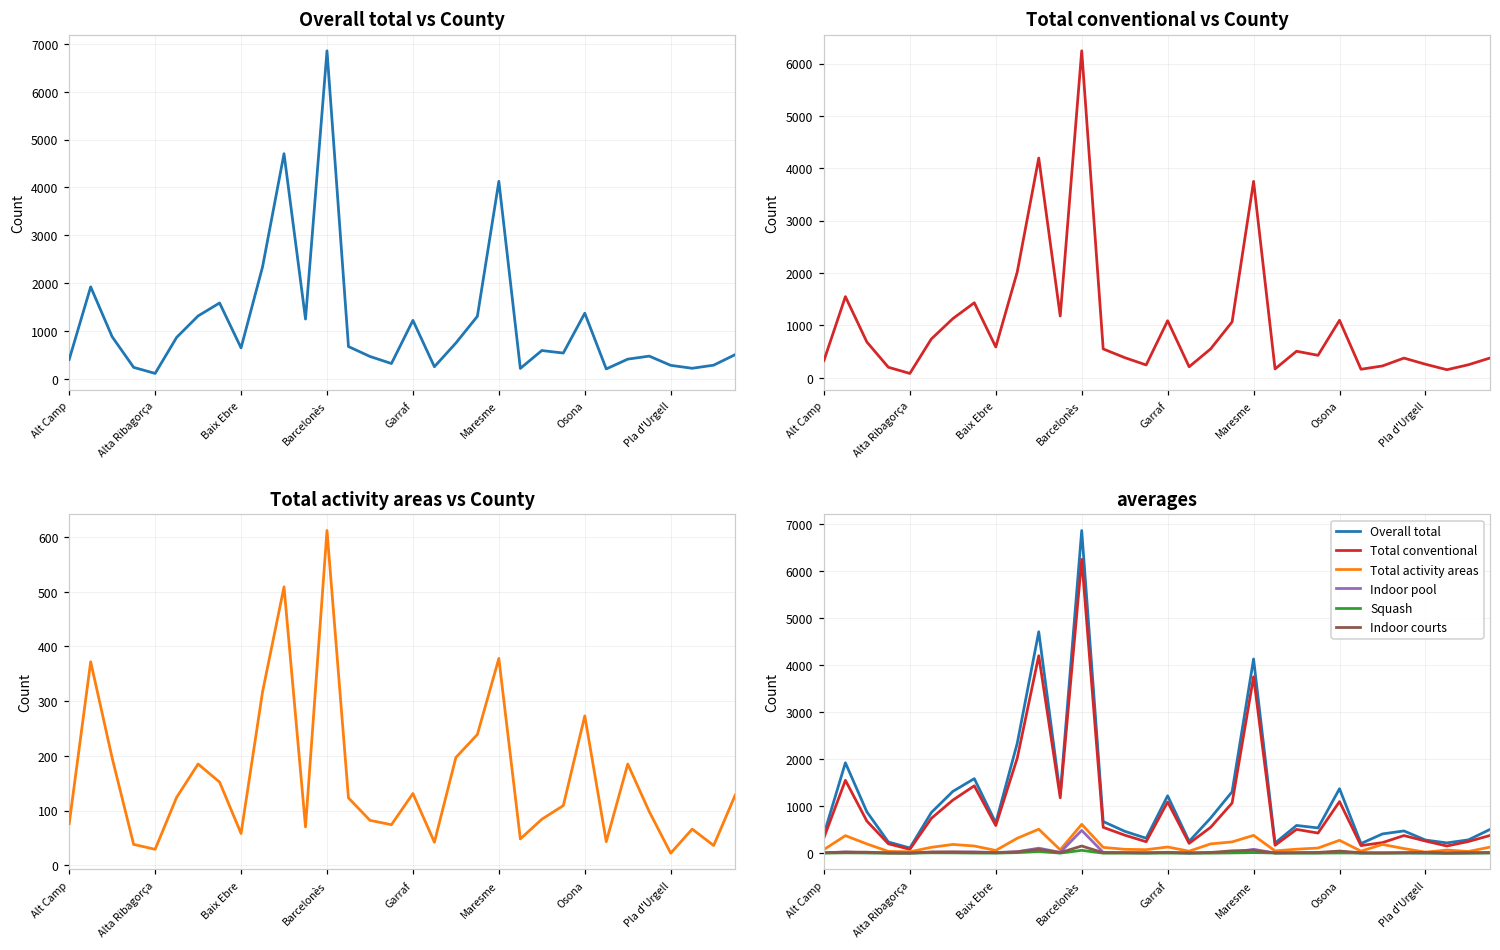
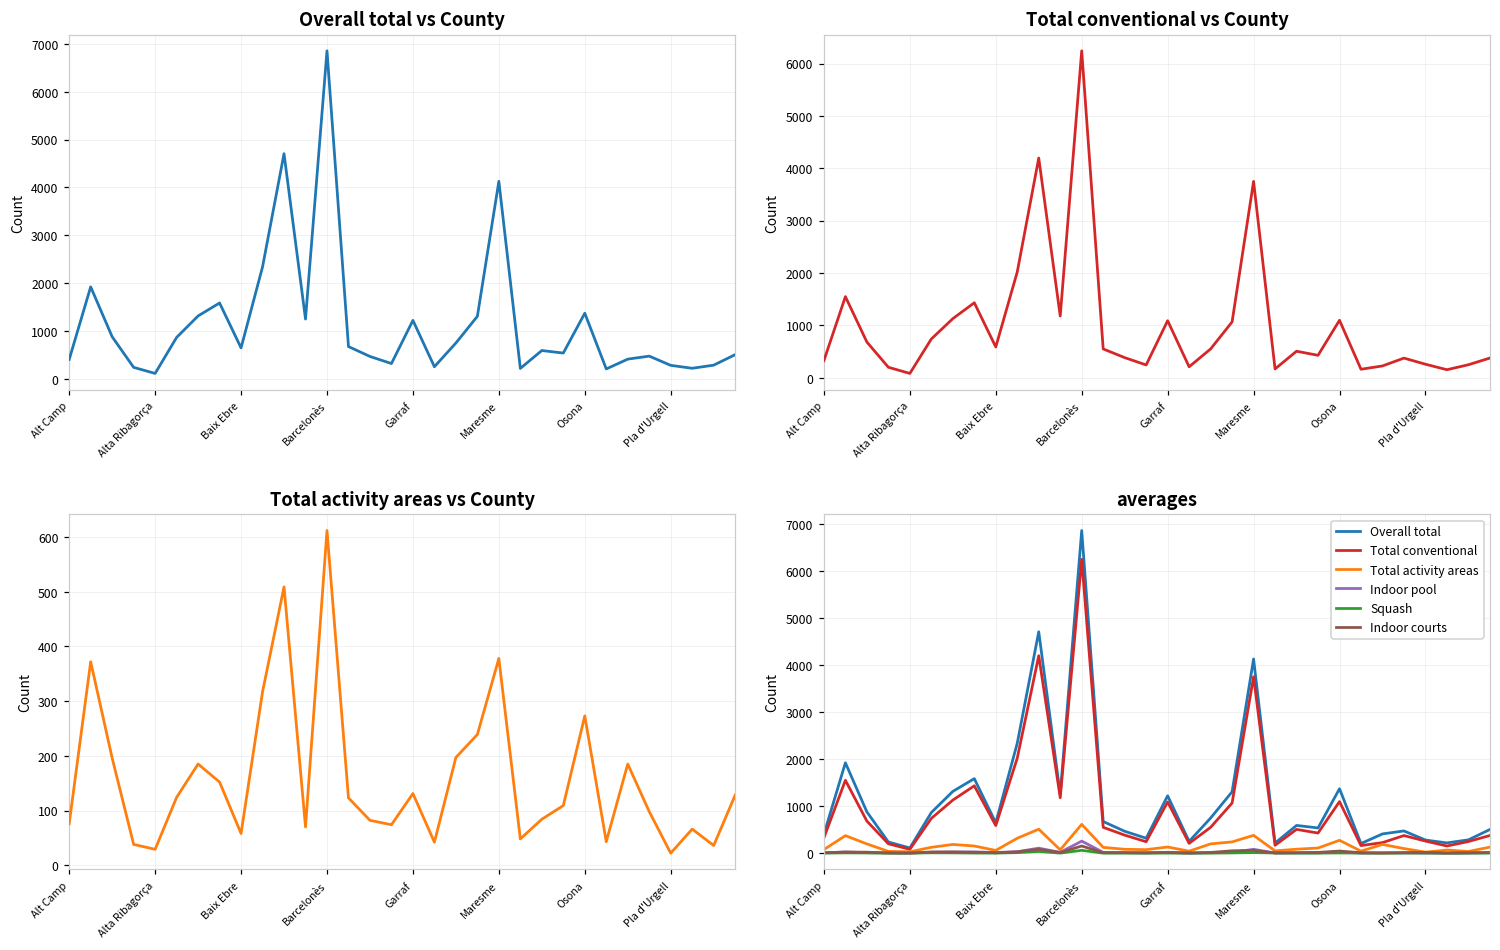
  {
    "averages": {
      "Overall total": {
        "Alt Camp": 400,
        "Barcelonès": 6900,
        "Garraf": 1200,
        "Maresme": 4100,
        "Osona": 1400
      },
      "Total conventional": {
        "Alt Camp": 300,
        "Barcelonès": 6200,
        "Garraf": 1100,
        "Maresme": 3700,
        "Osona": 1100
      },
      "Total activity areas": {
        "Alt Camp": 100,
        "Barcelonès": 600,
        "Garraf": 100,
        "Maresme": 400,
        "Osona": 300
      },
      "Indoor pool": {
-       "Barcelonès": 500
+       "Barcelonès": 300
      },
      "Squash": {
        "Barcelonès": 100
      },
      "Indoor courts": {
        "Barcelonès": 200
      }
    }
  }
